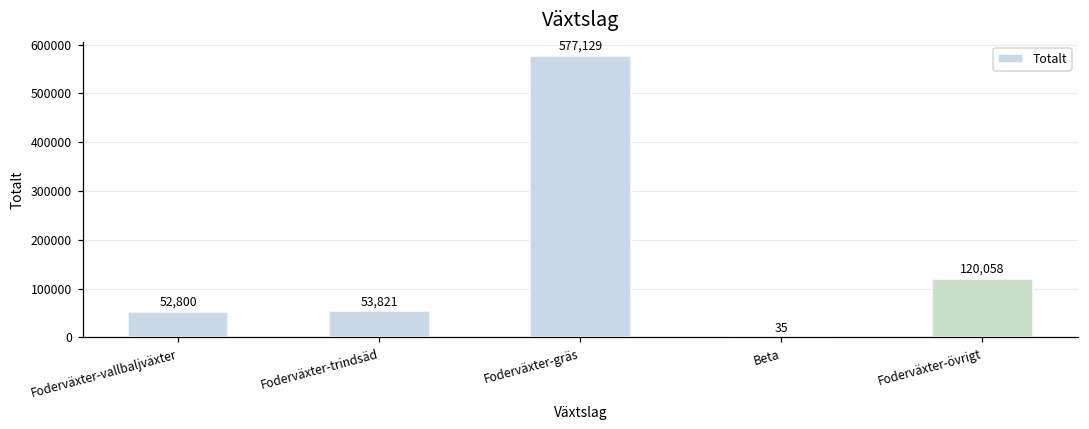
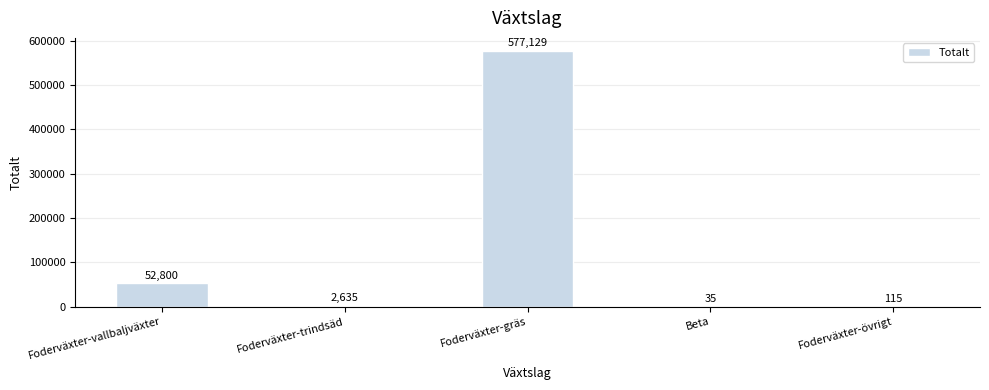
  {
    "Foderväxter-vallbaljväxter": "52,800",
-   "Foderväxter-trindsäd": "53,821",
+   "Foderväxter-trindsäd": "2,635",
    "Foderväxter-gräs": "577,129",
    "Beta": "35",
-   "Foderväxter-övrigt": "120,058"
+   "Foderväxter-övrigt": "115"
  }
